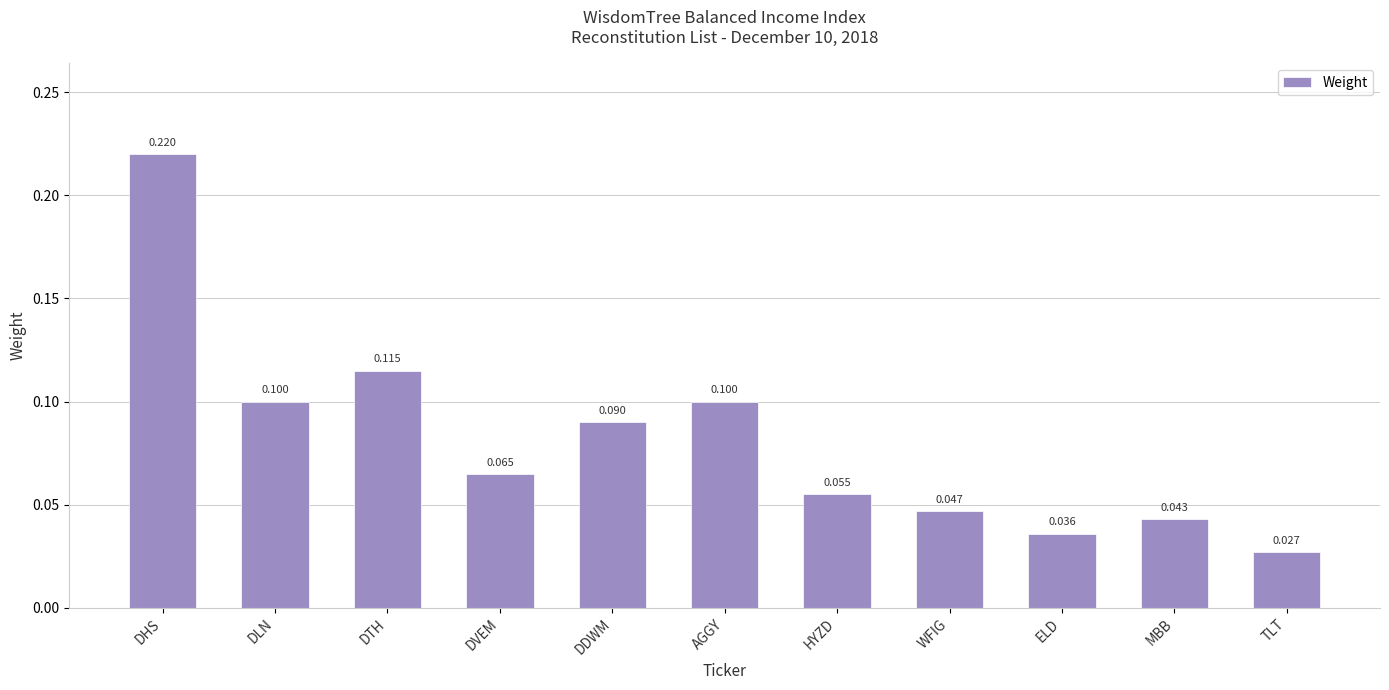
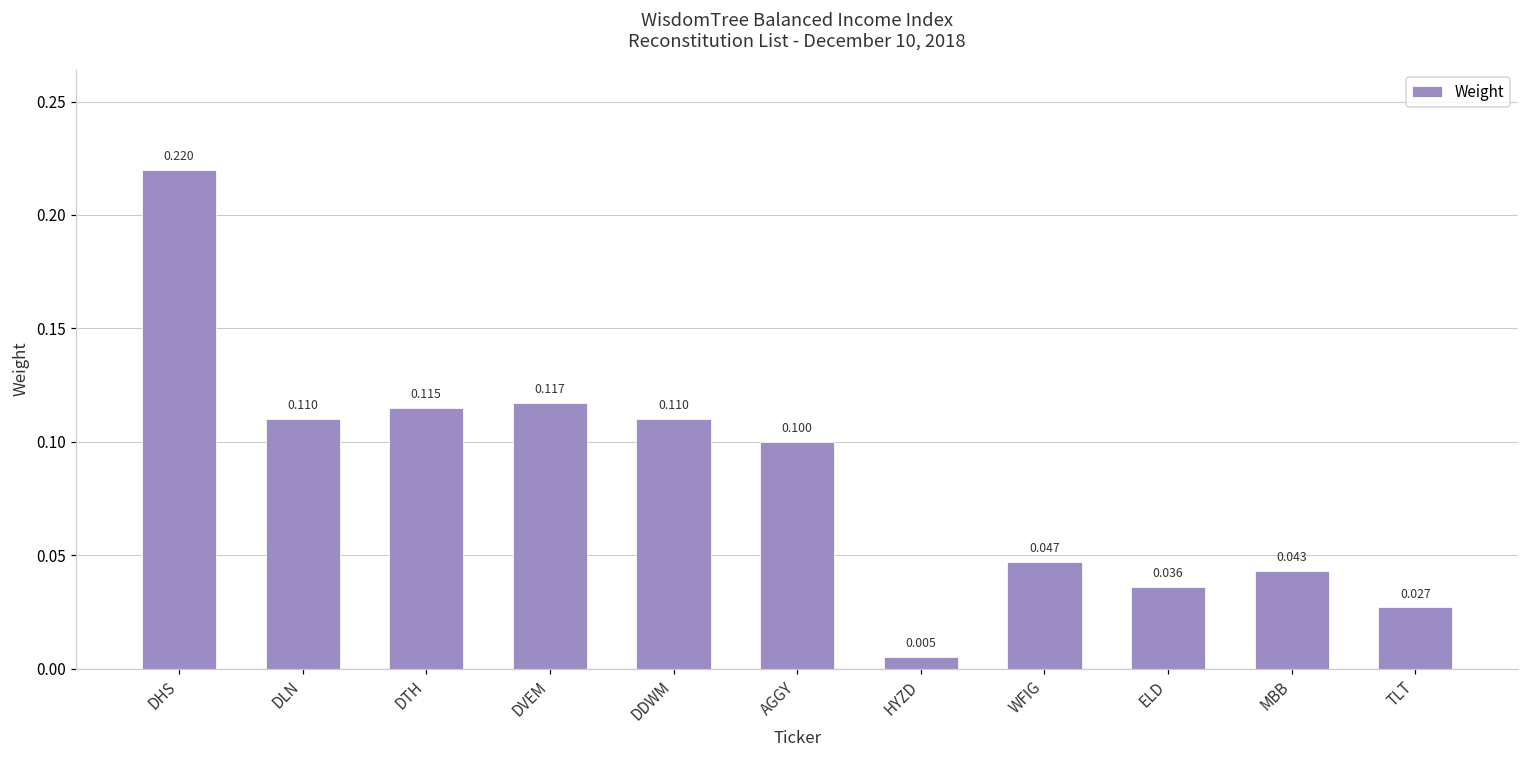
  {
    "DHS": 0.220,
-   "DLN": 0.100,
+   "DLN": 0.110,
    "DTH": 0.115,
-   "DVEM": 0.065,
-   "DDWM": 0.090,
+   "DVEM": 0.117,
+   "DDWM": 0.110,
    "AGGY": 0.100,
-   "HYZD": 0.055,
+   "HYZD": 0.005,
    "WFIG": 0.047,
    "ELD": 0.036,
    "MBB": 0.043,
    "TLT": 0.027
  }
